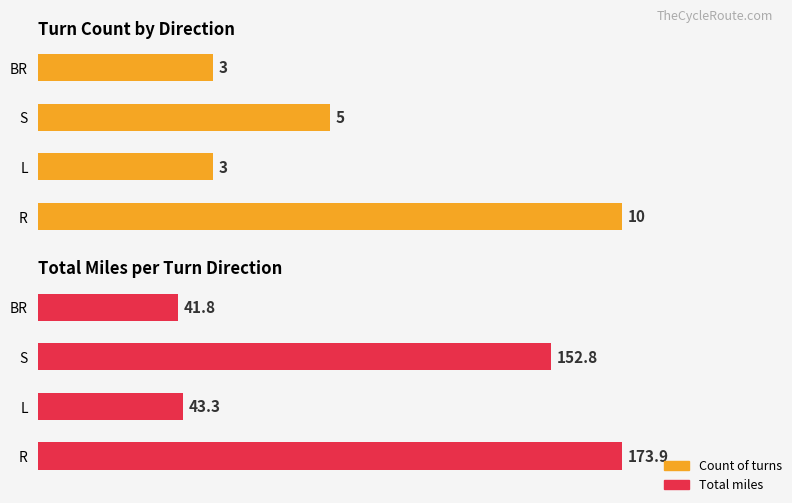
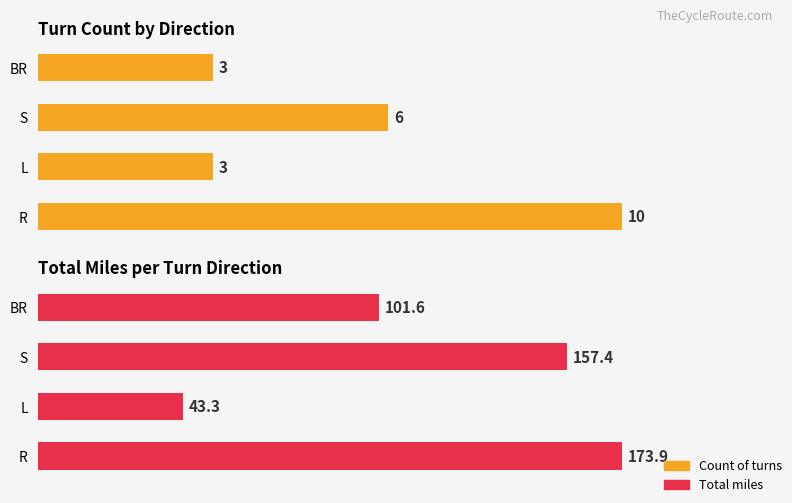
  {
    "Turn Count by Direction": {
      "BR": 3,
-     "S": 5,
+     "S": 6,
      "L": 3,
      "R": 10
    },
    "Total Miles per Turn Direction": {
-     "BR": 41.8,
-     "S": 152.8,
+     "BR": 101.6,
+     "S": 157.4,
      "L": 43.3,
      "R": 173.9
    }
  }
